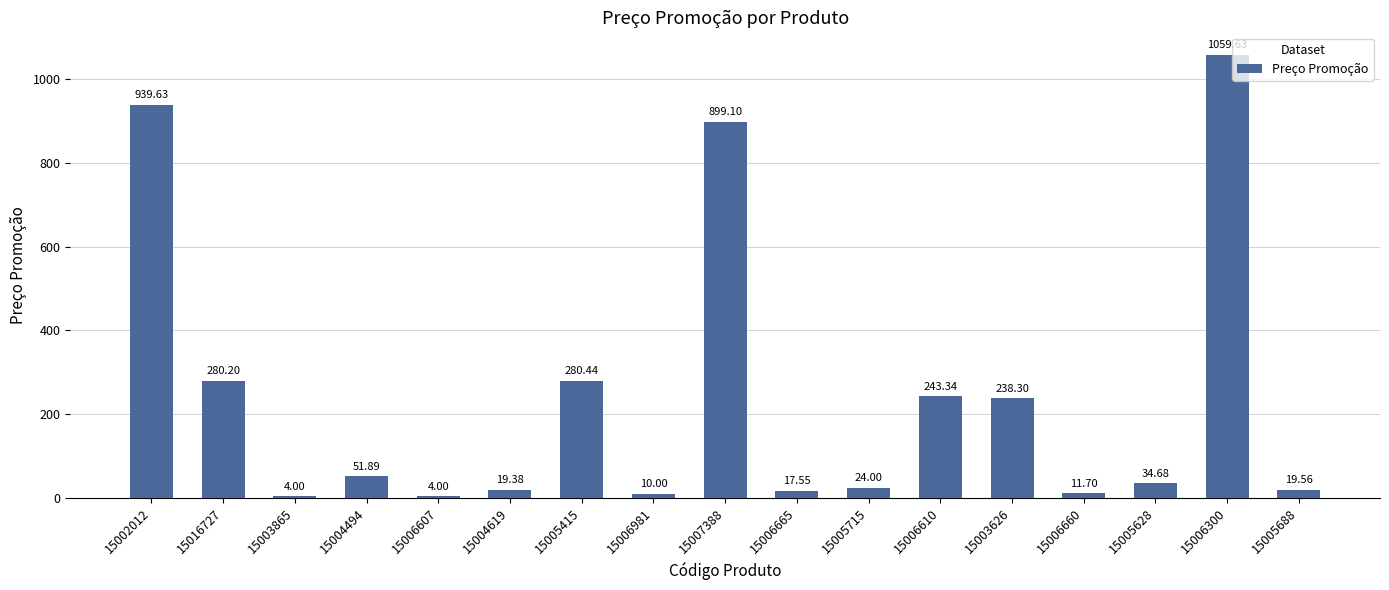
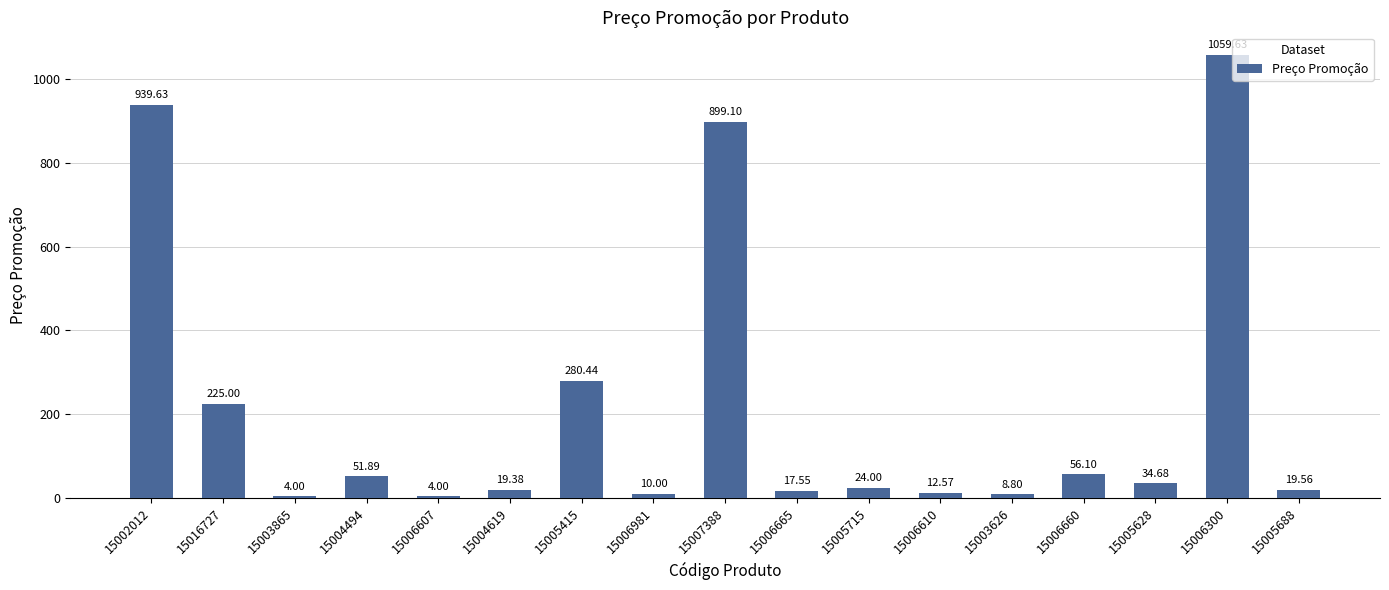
  {
    "15002012": 939.63,
-   "15016727": 280.20,
+   "15016727": 225.00,
    "15003865": 4.00,
    "15004494": 51.89,
    "15006607": 4.00,
    "15004619": 19.38,
    "15005415": 280.44,
    "15006981": 10.00,
    "15007388": 899.10,
    "15006665": 17.55,
    "15005715": 24.00,
-   "15006610": 243.34,
-   "15003626": 238.30,
-   "15006660": 11.70,
+   "15006610": 12.57,
+   "15003626": 8.80,
+   "15006660": 56.10,
    "15005628": 34.68,
    "15005688": 19.56
  }
